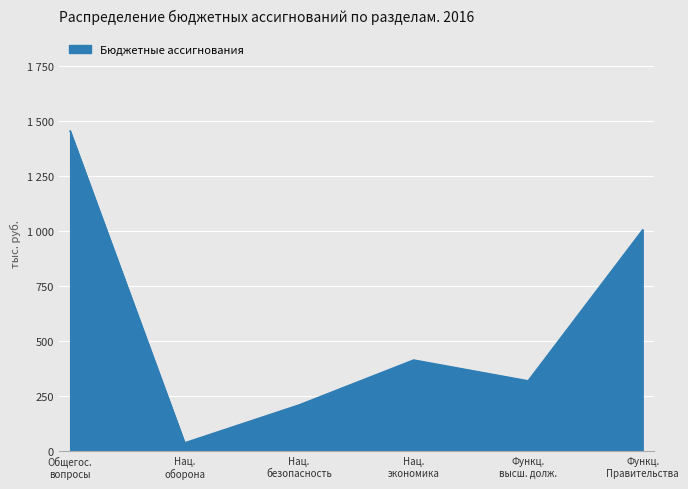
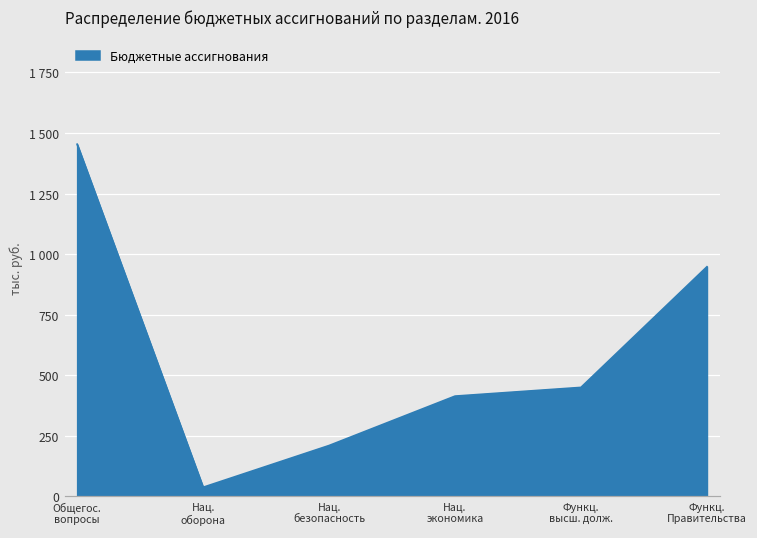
  {
    "Общегос. вопросы": 1450,
    "Нац. оборона": 40,
    "Нац. безопасность": 210,
    "Нац. экономика": 410,
-   "Функц. высш. долж.": 320,
-   "Функц. Правительства": 1000
+   "Функц. высш. долж.": 450,
+   "Функц. Правительства": 950
  }
